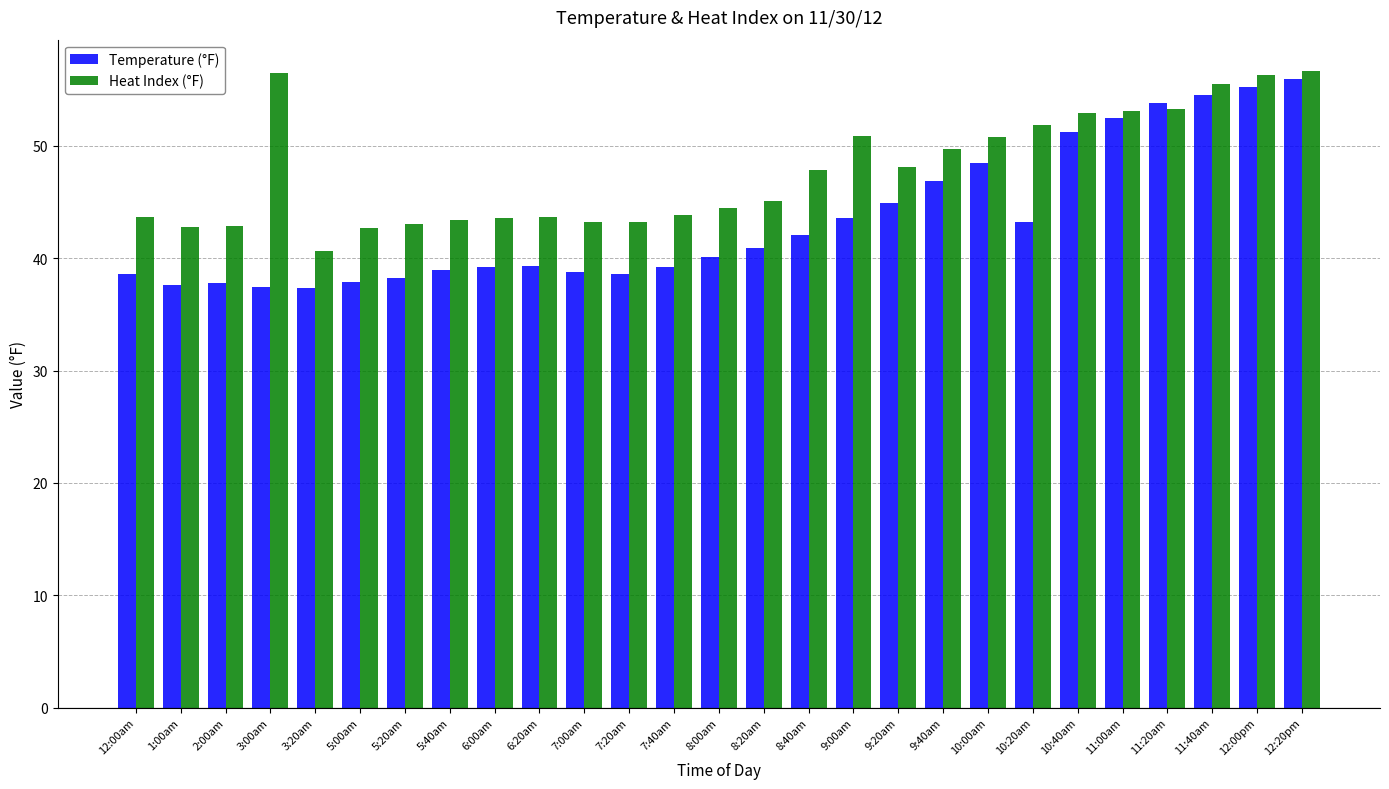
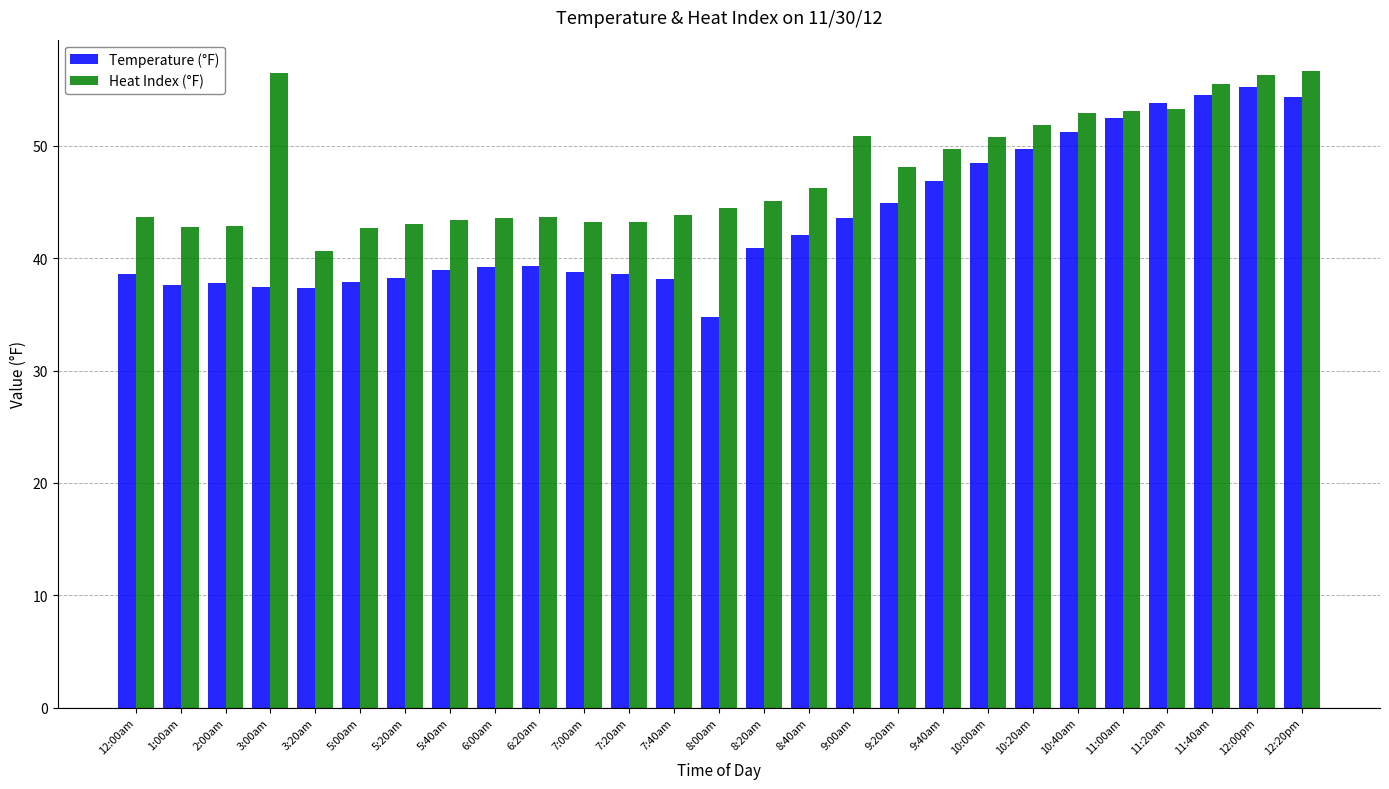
  {
    "Temperature (°F)": {
      "12:00am": 38.6,
      "1:00am": 37.6,
      "2:00am": 37.8,
      "3:00am": 37.4,
      "3:20am": 37.3,
      "5:00am": 37.9,
      "5:20am": 38.2,
      "5:40am": 38.9,
      "6:00am": 39.2,
      "6:20am": 39.3,
      "7:00am": 38.8,
      "7:20am": 38.6,
-     "7:40am": 39.2,
-     "8:00am": 40.1,
+     "7:40am": 38.1,
+     "8:00am": 34.8,
      "8:20am": 40.9,
      "8:40am": 42.1,
      "9:00am": 43.6,
      "9:20am": 44.9,
      "9:40am": 46.9,
      "10:00am": 48.5,
-     "10:20am": 43.2,
+     "10:20am": 49.7,
      "10:40am": 51.2,
      "11:00am": 52.5,
      "11:20am": 53.8,
      "11:40am": 54.5,
      "12:00pm": 55.2,
-     "12:20pm": 55.9
+     "12:20pm": 54.3
    },
    "Heat Index (°F)": {
      "12:00am": 43.7,
      "1:00am": 42.8,
      "2:00am": 42.9,
      "3:00am": 56.5,
      "3:20am": 40.6,
      "5:00am": 42.7,
      "5:20am": 43.0,
      "5:40am": 43.4,
      "6:00am": 43.6,
      "6:20am": 43.7,
      "7:00am": 43.2,
      "7:20am": 43.2,
      "7:40am": 43.8,
      "8:00am": 44.5,
      "8:20am": 45.1,
-     "8:40am": 47.8,
+     "8:40am": 46.2,
      "9:00am": 50.9,
      "9:20am": 48.1,
      "9:40am": 49.7,
      "10:00am": 50.8,
      "10:20am": 51.8,
      "10:40am": 52.9,
      "11:00am": 53.1,
      "11:20am": 53.3,
      "11:40am": 55.5,
      "12:00pm": 56.3,
      "12:20pm": 56.6
    }
  }
